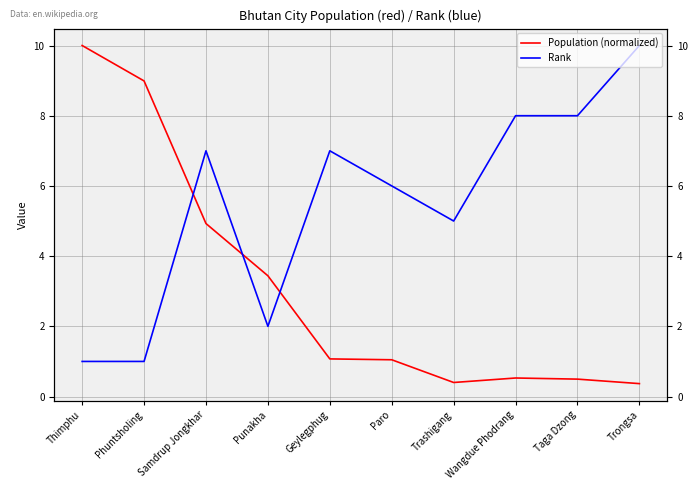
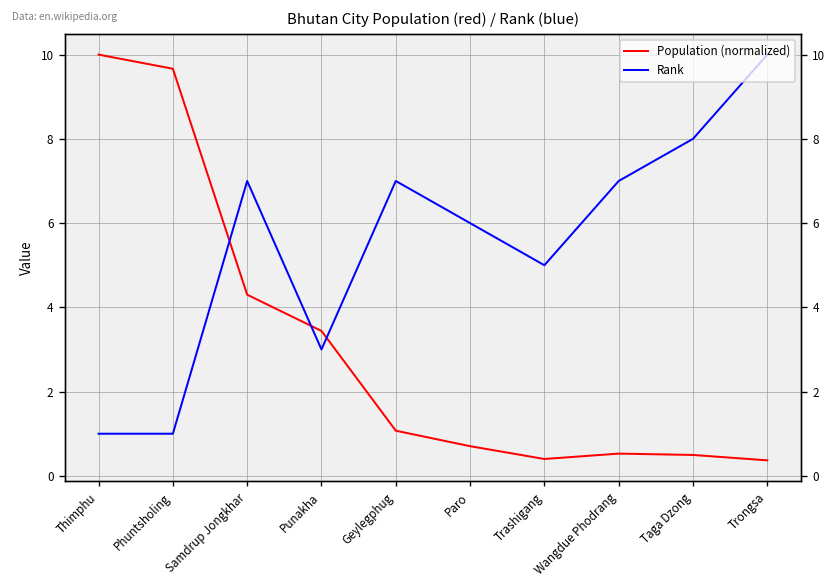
  {
    "Population (normalized)": {
      "Thimphu": 10.0,
-     "Phuntsholing": 9.0,
-     "Samdrup Jongkhar": 4.9,
+     "Phuntsholing": 9.7,
+     "Samdrup Jongkhar": 4.3,
      "Punakha": 3.4,
      "Geylegphug": 1.1,
-     "Paro": 1.0,
+     "Paro": 0.7,
      "Trashigang": 0.4,
      "Wangdue Phodrang": 0.5,
      "Taga Dzong": 0.5,
      "Trongsa": 0.4
    },
    "Rank": {
      "Thimphu": 1,
      "Phuntsholing": 1,
      "Samdrup Jongkhar": 7,
-     "Punakha": 2,
+     "Punakha": 3,
      "Geylegphug": 7,
      "Paro": 6,
      "Trashigang": 5,
-     "Wangdue Phodrang": 8,
+     "Wangdue Phodrang": 7,
      "Taga Dzong": 8
    }
  }
